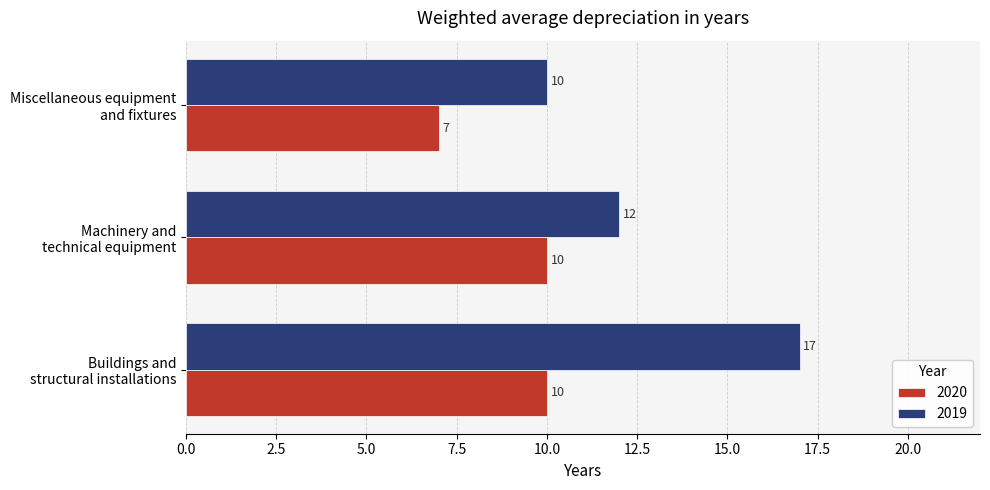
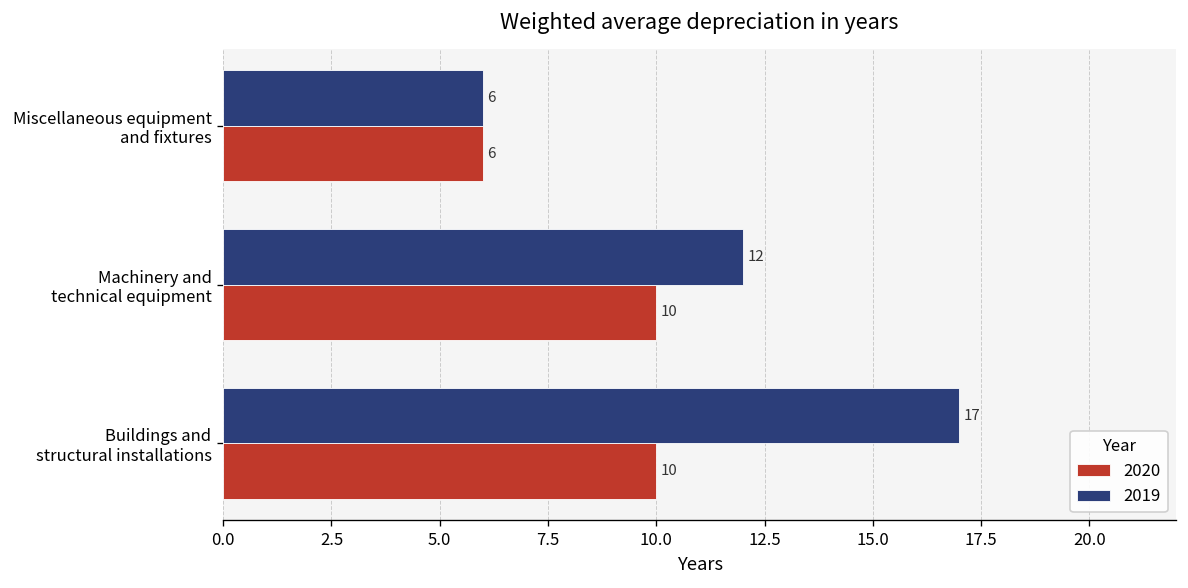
  {
    "2020": {
-     "Miscellaneous equipment and fixtures": 7,
+     "Miscellaneous equipment and fixtures": 6,
      "Machinery and technical equipment": 10,
      "Buildings and structural installations": 10
    },
    "2019": {
-     "Miscellaneous equipment and fixtures": 10,
+     "Miscellaneous equipment and fixtures": 6,
      "Machinery and technical equipment": 12,
      "Buildings and structural installations": 17
    }
  }
